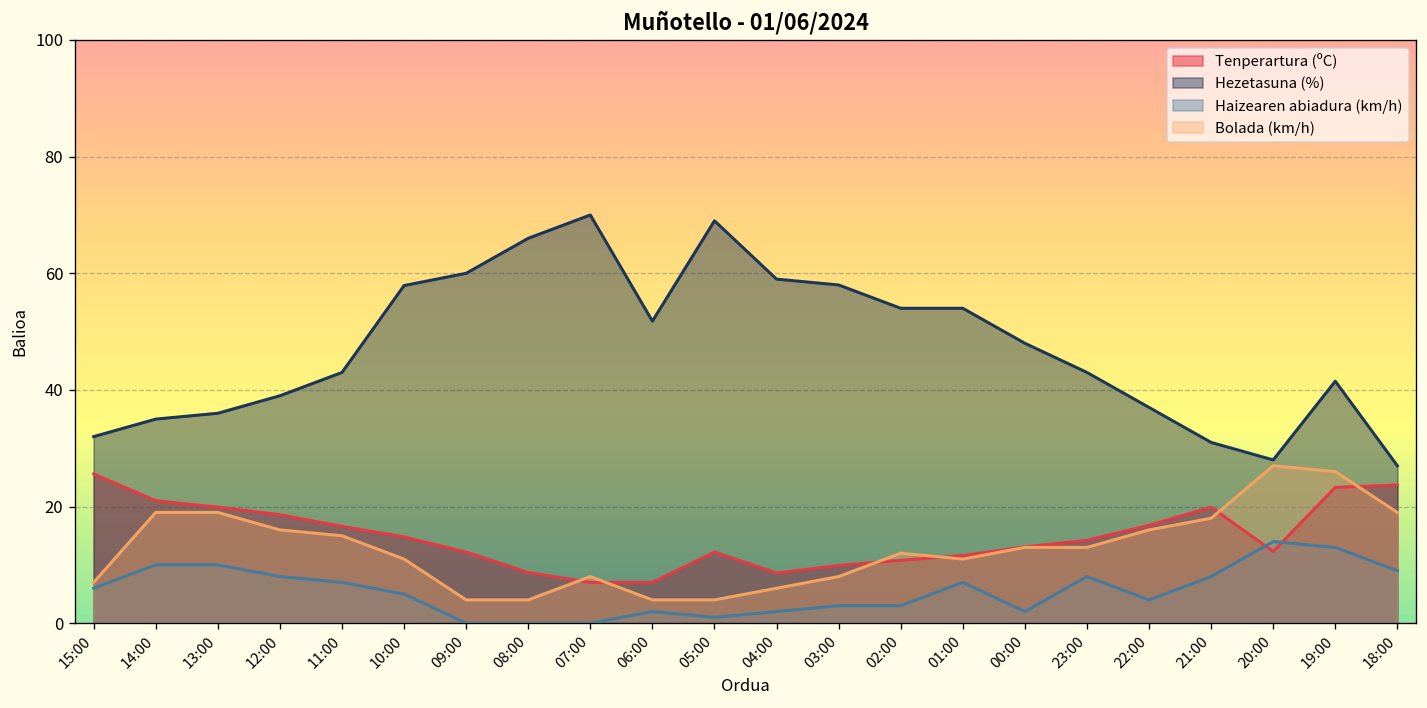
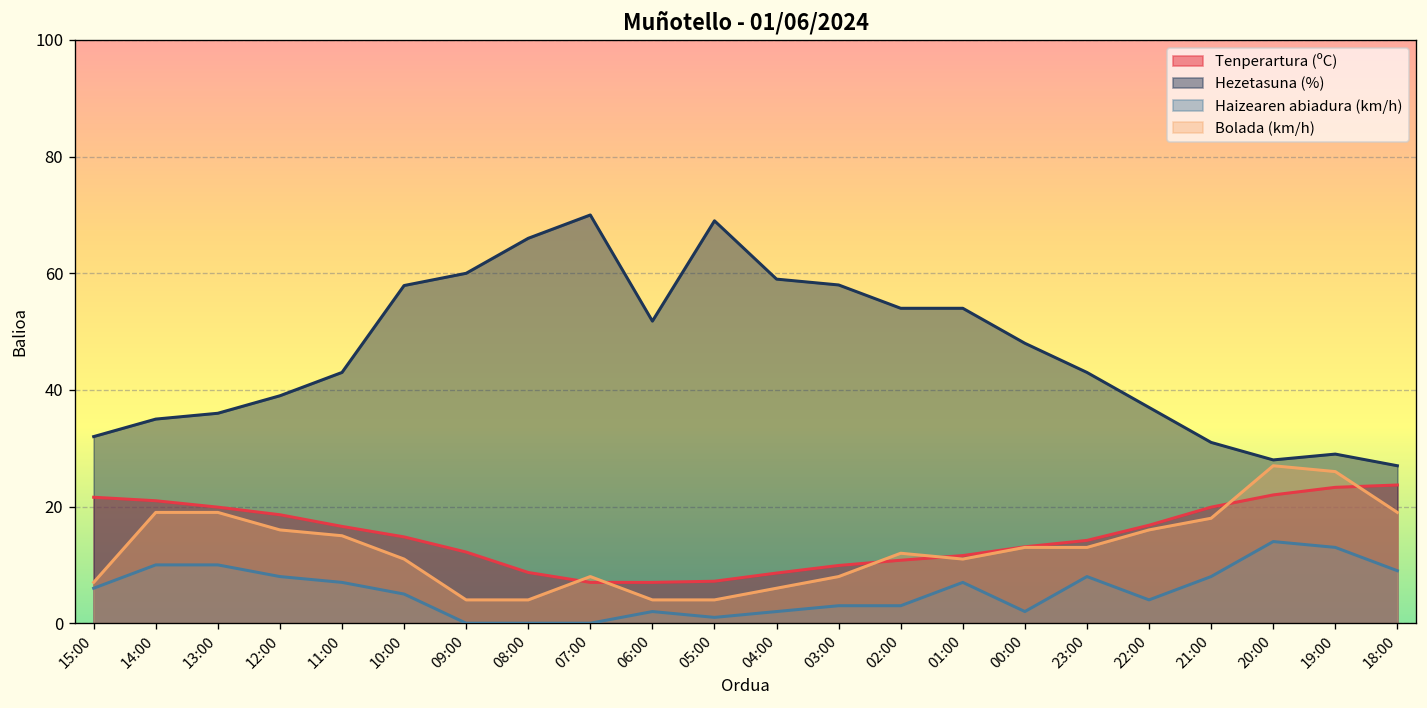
  {
    "Tenperartura (ºC)": {
-     "15:00": 26,
+     "15:00": 22,
      "14:00": 21,
      "13:00": 20,
      "12:00": 19,
      "11:00": 17,
      "10:00": 15,
      "09:00": 12,
      "08:00": 9,
      "07:00": 7,
      "06:00": 7,
-     "05:00": 12,
+     "05:00": 7,
      "04:00": 9,
      "03:00": 10,
      "02:00": 11,
      "01:00": 12,
      "23:00": 14,
      "22:00": 17,
      "21:00": 20,
-     "20:00": 12,
+     "20:00": 22,
      "19:00": 23,
      "18:00": 24
    },
    "Hezetasuna (%)": {
      "15:00": 32,
      "14:00": 35,
      "13:00": 36,
      "12:00": 39,
      "11:00": 43,
      "10:00": 58,
      "09:00": 60,
      "08:00": 66,
      "07:00": 70,
      "06:00": 52,
      "05:00": 69,
      "04:00": 59,
      "03:00": 58,
      "02:00": 54,
      "01:00": 54,
      "00:00": 48,
      "23:00": 43,
      "22:00": 37,
      "21:00": 31,
      "20:00": 28,
-     "19:00": 42,
+     "19:00": 29,
      "18:00": 27
    },
    "Haizearen abiadura (km/h)": {
      "15:00": 6,
      "14:00": 10,
      "13:00": 10,
      "12:00": 8,
      "11:00": 7,
      "10:00": 5,
      "09:00": 0,
      "08:00": 0,
      "07:00": 0,
      "06:00": 2,
      "05:00": 1,
      "04:00": 2,
      "03:00": 3,
      "02:00": 3,
      "01:00": 7,
      "00:00": 2,
      "23:00": 8,
      "22:00": 4,
      "21:00": 8,
      "20:00": 14,
      "19:00": 13,
      "18:00": 9
    },
    "Bolada (km/h)": {
      "15:00": 7,
      "14:00": 19,
      "13:00": 19,
      "12:00": 16,
      "11:00": 15,
      "10:00": 11,
      "09:00": 4,
      "08:00": 4,
      "07:00": 8,
      "06:00": 4,
      "05:00": 4,
      "04:00": 6,
      "03:00": 8,
      "02:00": 12,
      "01:00": 11,
      "23:00": 13,
      "22:00": 16,
      "21:00": 18,
      "20:00": 27,
      "19:00": 26,
      "18:00": 19
    }
  }
